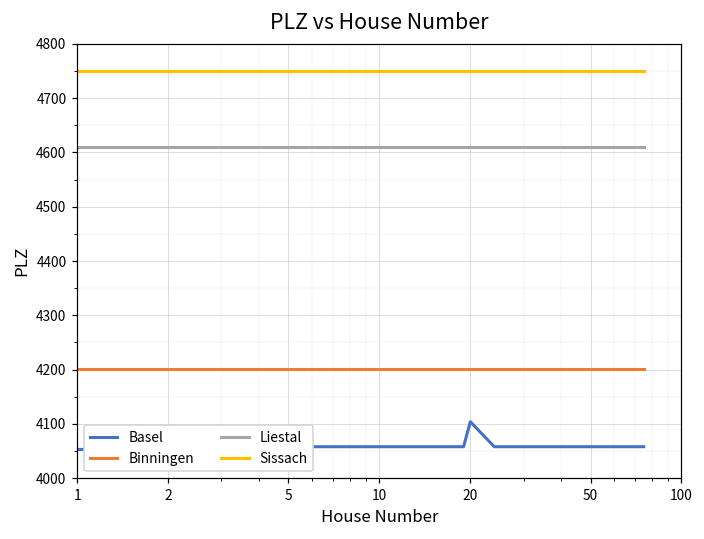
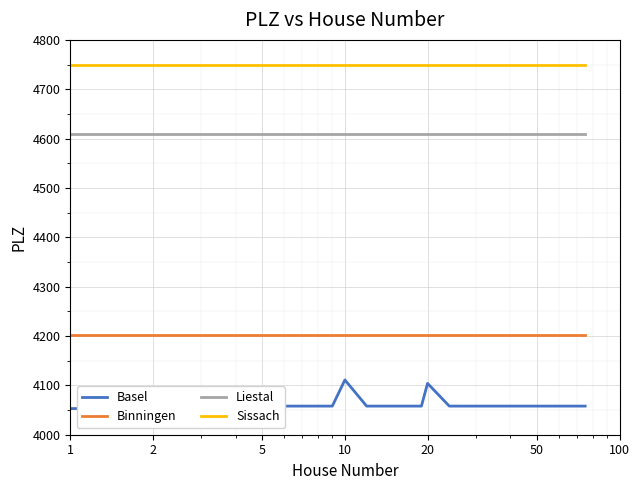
  {
    "Basel": {
      "1": 4050,
-     "10": 4060,
+     "10": 4110,
      "20": 4100
    },
    "Binningen": {
      "1": 4200,
      "2": 4200,
      "5": 4200,
      "10": 4200,
      "20": 4200
    },
    "Liestal": {
      "1": 4610,
      "2": 4610,
      "5": 4610,
      "10": 4610,
      "20": 4610
    },
    "Sissach": {
      "1": 4750,
      "2": 4750,
      "5": 4750,
      "10": 4750,
      "20": 4750
    }
  }
